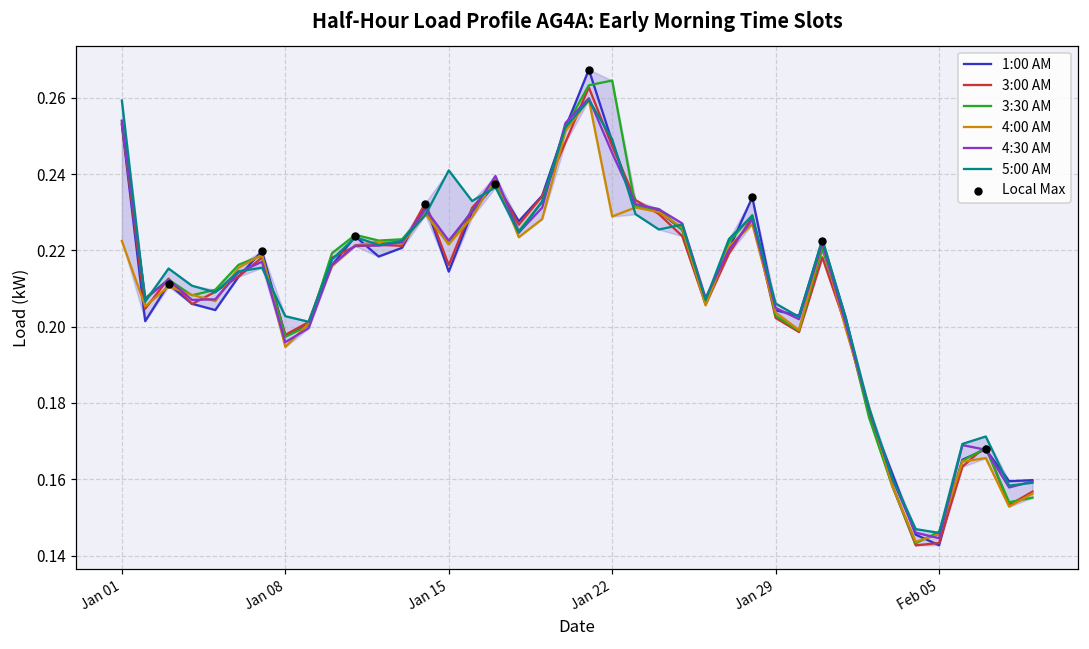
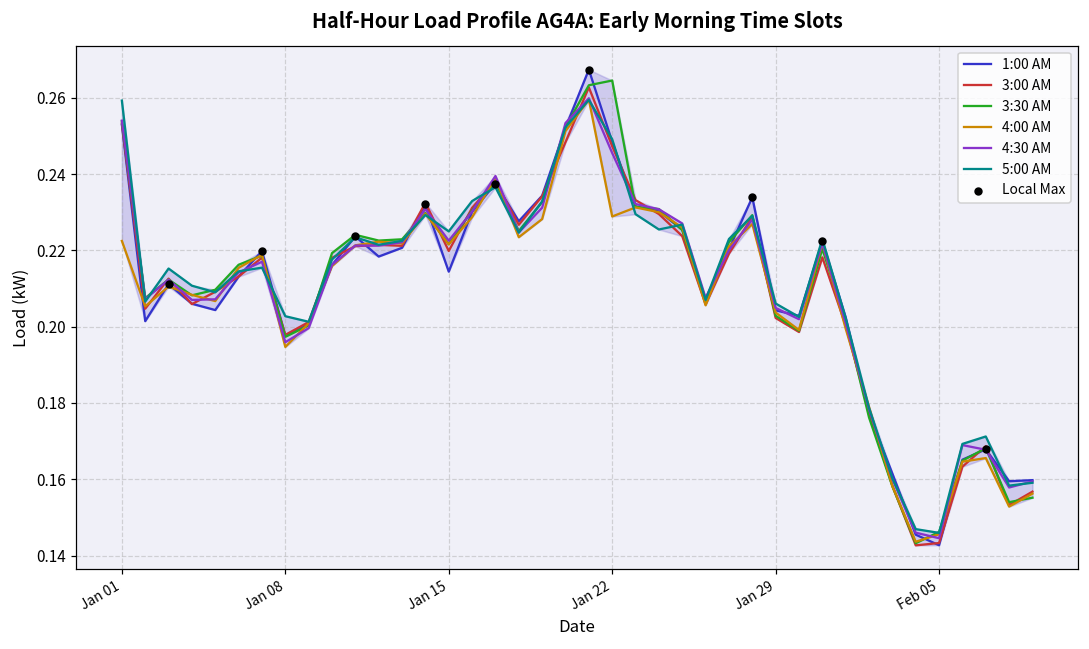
  {
    "1:00 AM": {
      "Jan 15": 0.214
    },
    "3:00 AM": {
-     "Jan 15": 0.216,
+     "Jan 15": 0.220,
      "Jan 22": 0.247
    },
    "4:00 AM": {
      "Jan 01": 0.223,
      "Jan 08": 0.195,
      "Jan 22": 0.229
    },
    "5:00 AM": {
-     "Jan 15": 0.241
+     "Jan 15": 0.225
    }
  }
